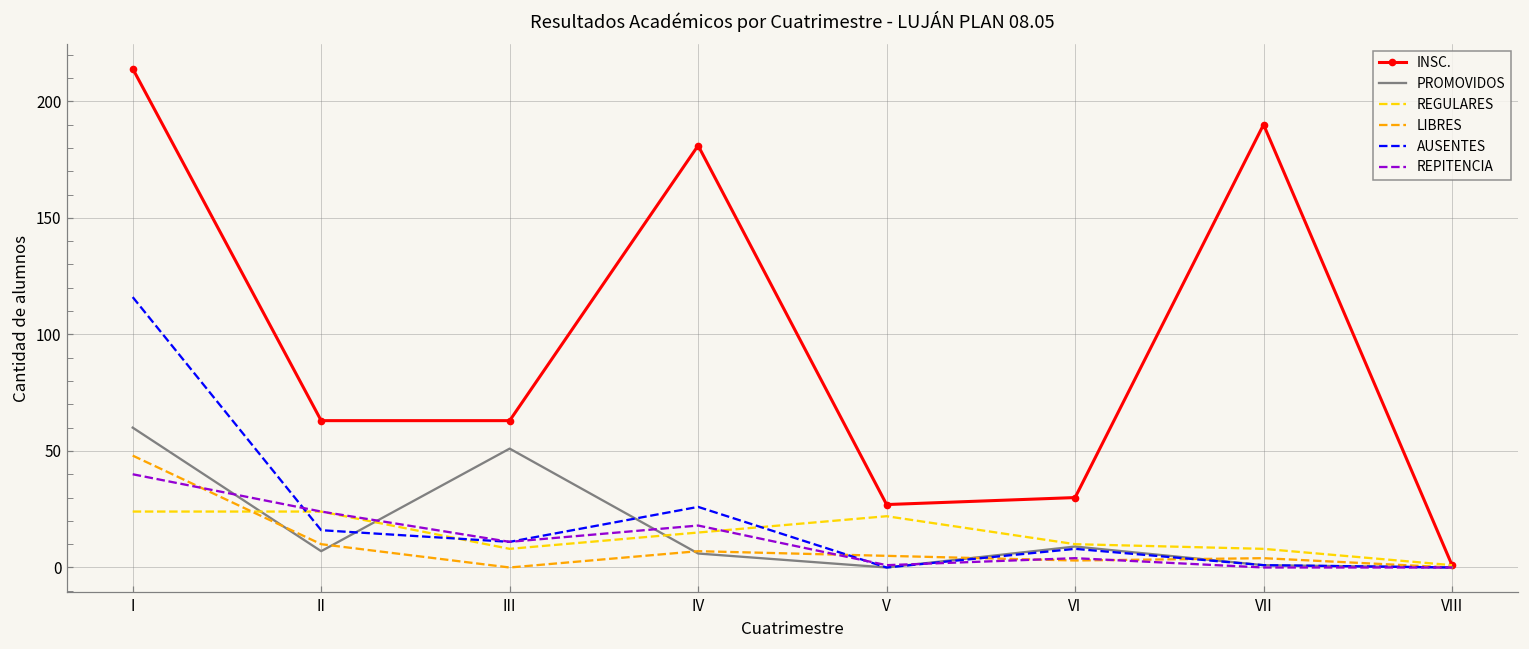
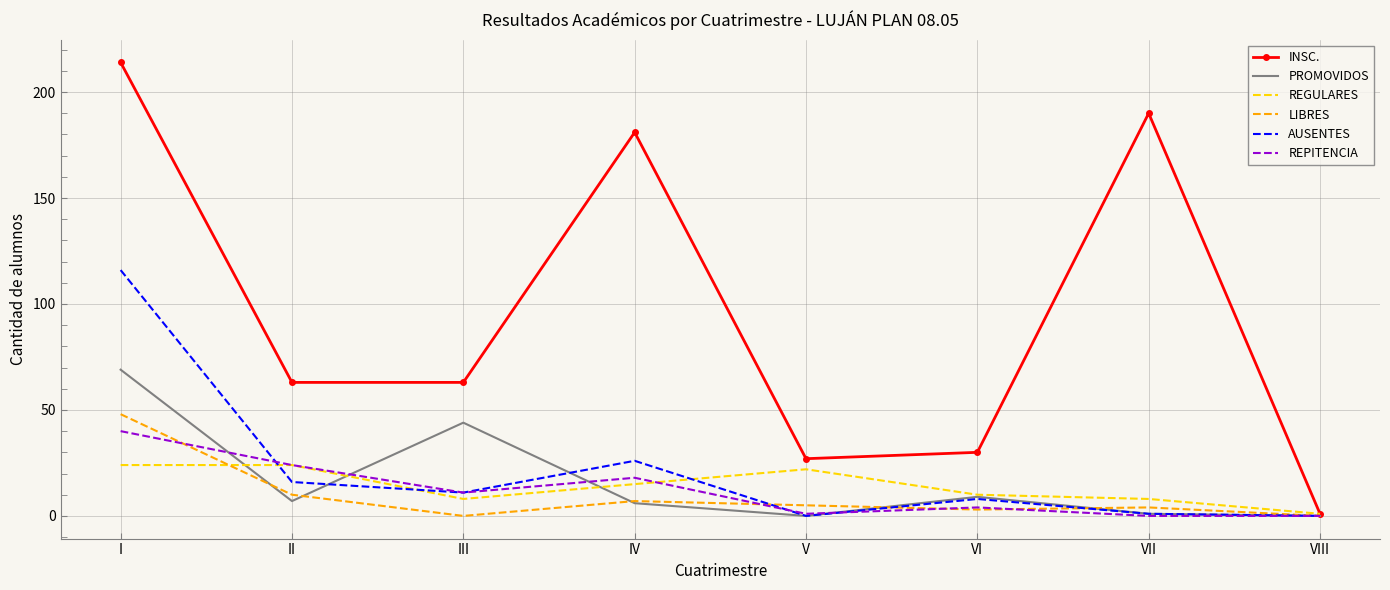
  {
    "INSC.": {
      "I": 214,
      "II": 63,
      "III": 63,
      "IV": 181,
      "V": 27,
      "VI": 30,
      "VII": 190
    },
    "PROMOVIDOS": {
-     "I": 60,
+     "I": 69,
      "II": 7,
-     "III": 51
+     "III": 44
    },
    "AUSENTES": {
      "I": 116,
      "II": 16,
      "IV": 26
    },
    "REPITENCIA": {
      "I": 40,
      "IV": 18
    }
  }
